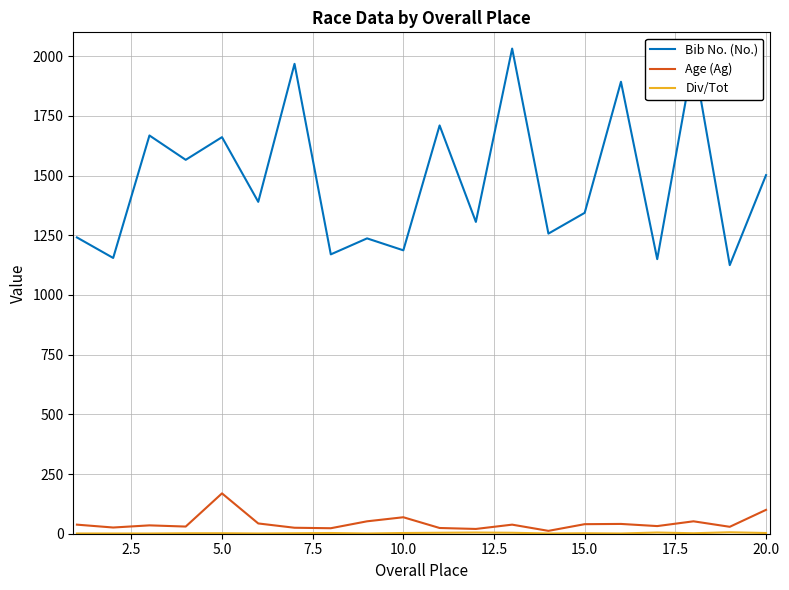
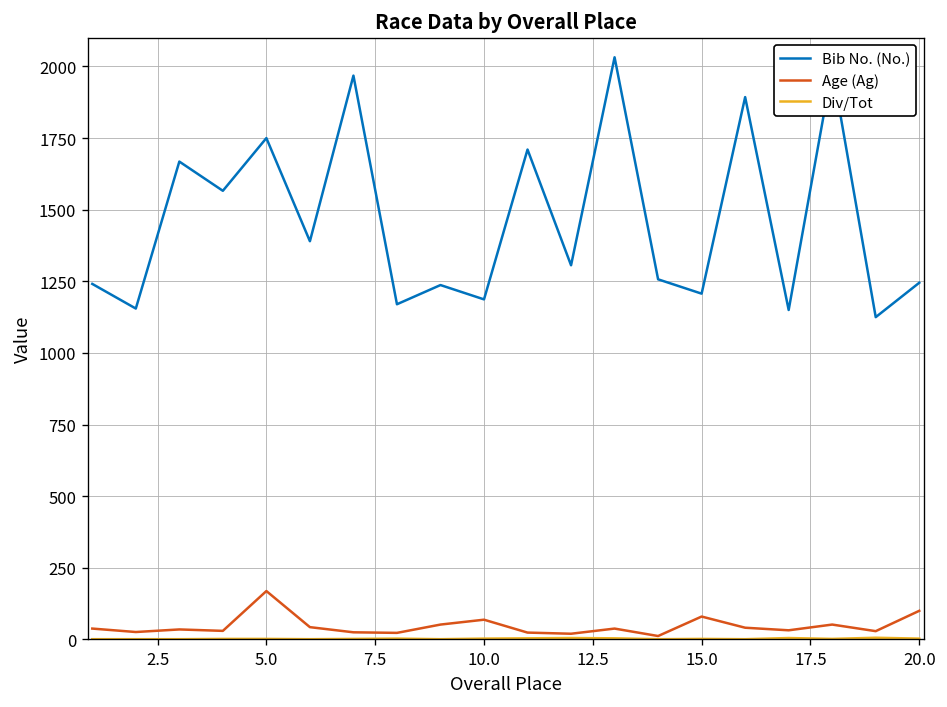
  {
    "Bib No. (No.)": {
-     "5.0": 1660,
+     "5.0": 1750,
      "10.0": 1190,
-     "15.0": 1340,
-     "20.0": 1500
+     "15.0": 1210,
+     "20.0": 1250
    },
    "Age (Ag)": {
      "5.0": 170,
      "10.0": 70,
-     "15.0": 40,
+     "15.0": 80,
      "20.0": 100
    },
    "Div/Tot": {
      "5.0": 0,
      "10.0": 0,
      "15.0": 0,
      "20.0": 0
    }
  }
